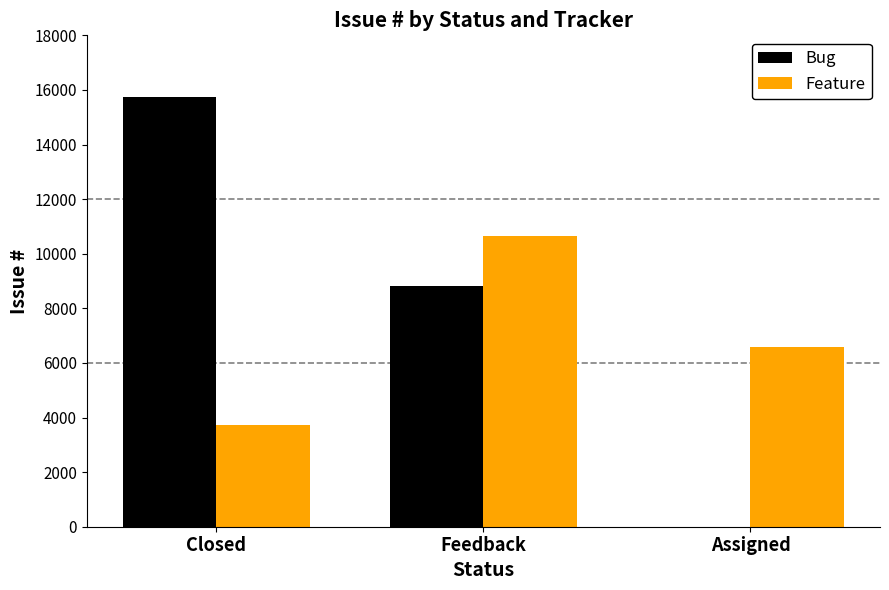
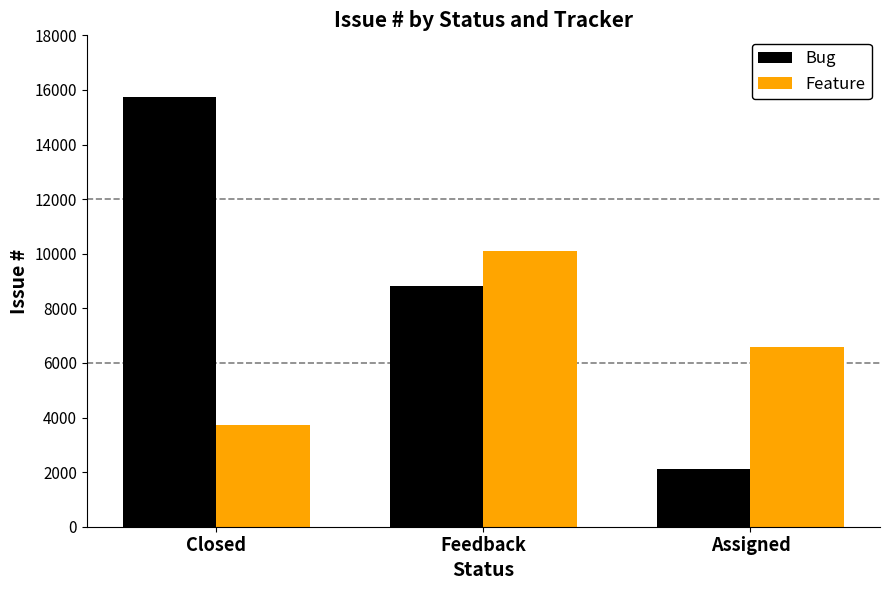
  {
    "Bug": {
      "Closed": 15700,
      "Feedback": 8800,
-     "Assigned": 0
+     "Assigned": 2100
    },
    "Feature": {
      "Closed": 3700,
-     "Feedback": 10600,
+     "Feedback": 10100,
      "Assigned": 6600
    }
  }
